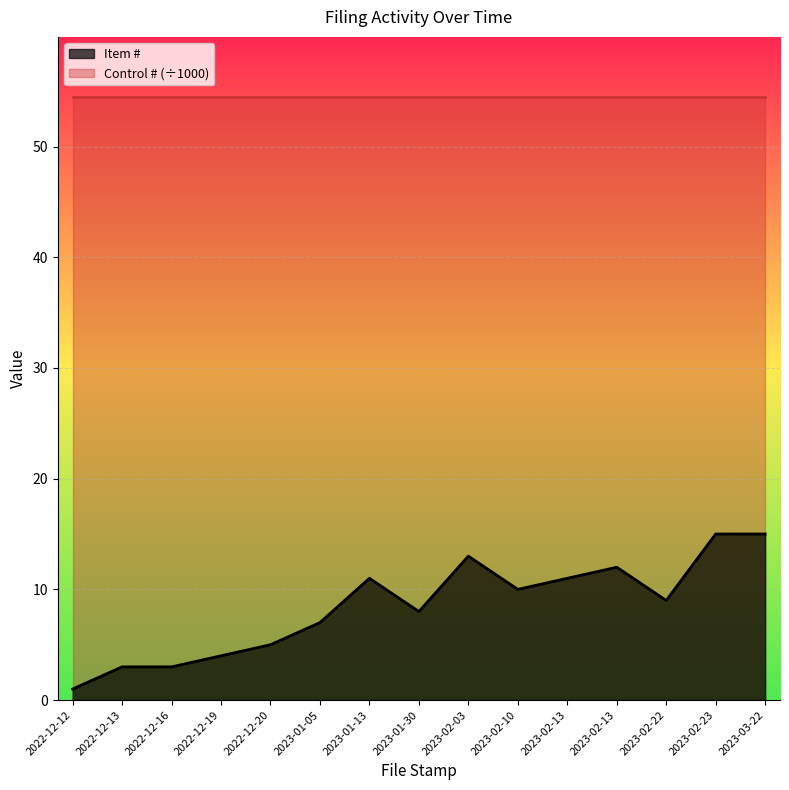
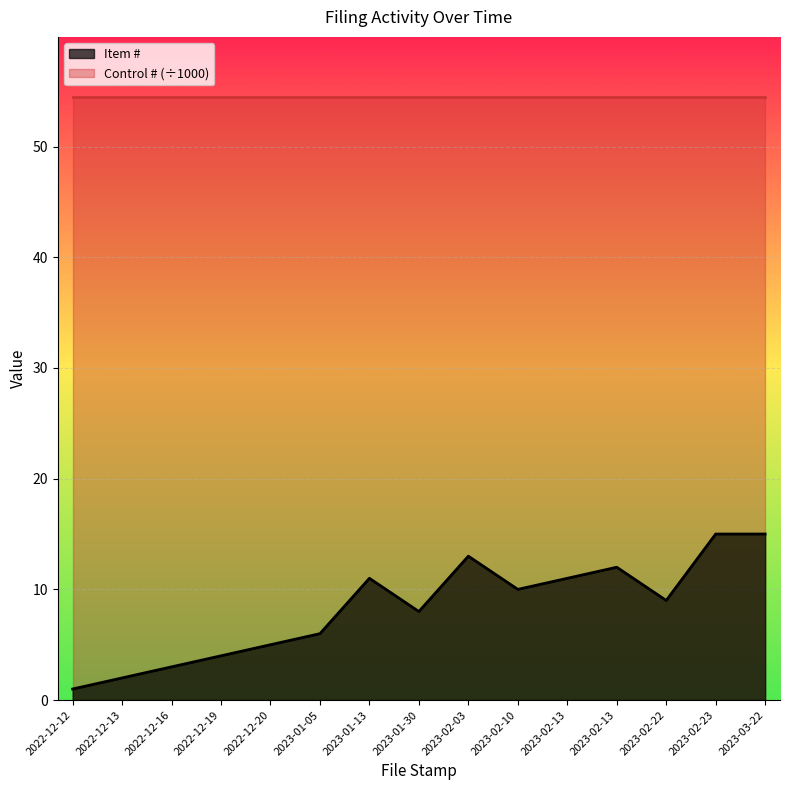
  {
    "Item #": {
      "2022-12-12": 1,
-     "2022-12-13": 3,
+     "2022-12-13": 2,
      "2022-12-16": 3,
      "2022-12-19": 4,
      "2022-12-20": 5,
-     "2023-01-05": 7,
+     "2023-01-05": 6,
      "2023-01-13": 11,
      "2023-01-30": 8,
      "2023-02-03": 13,
      "2023-02-10": 10,
      "2023-02-22": 9,
      "2023-02-23": 15,
      "2023-03-22": 15
    },
    "Control # (÷1000)": {
      "2022-12-12": 54.5,
      "2022-12-13": 54.5,
      "2022-12-16": 54.5,
      "2022-12-19": 54.5,
      "2022-12-20": 54.5,
      "2023-01-05": 54.5,
      "2023-01-13": 54.5,
      "2023-01-30": 54.5,
      "2023-02-03": 54.5,
      "2023-02-10": 54.5,
      "2023-02-22": 54.5,
      "2023-02-23": 54.5,
      "2023-03-22": 54.5
    }
  }
